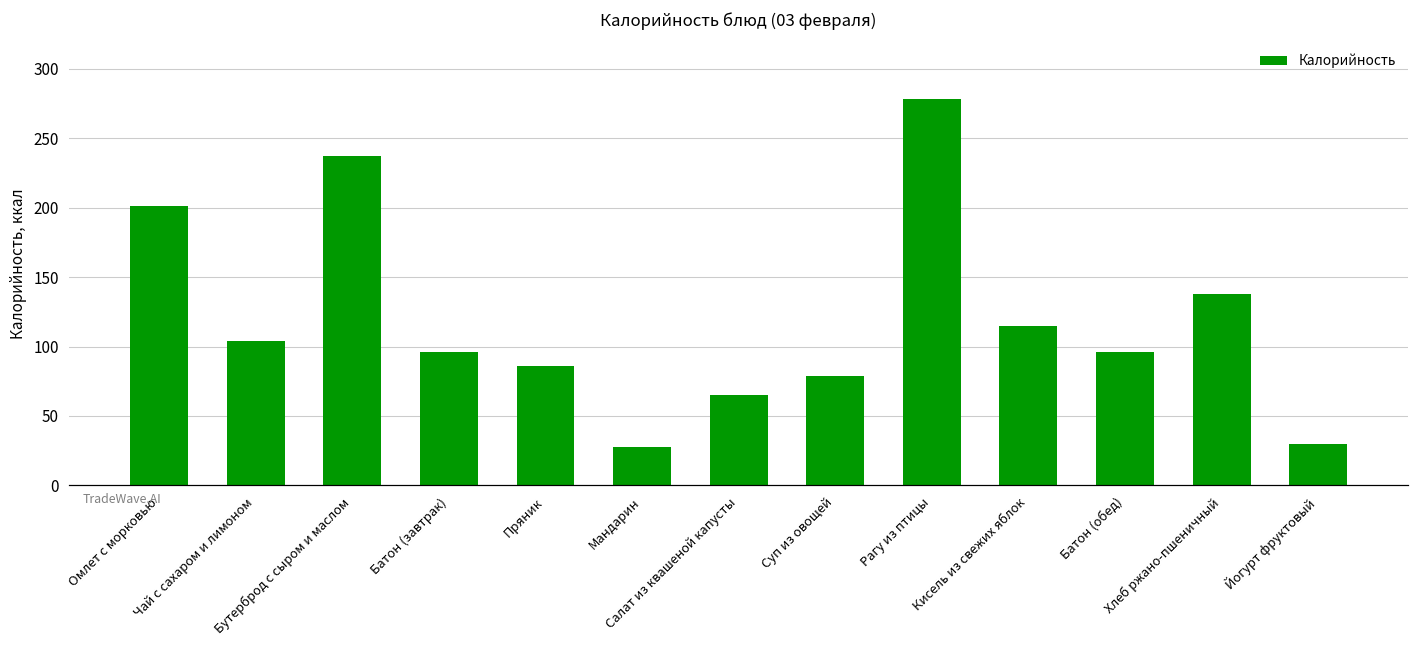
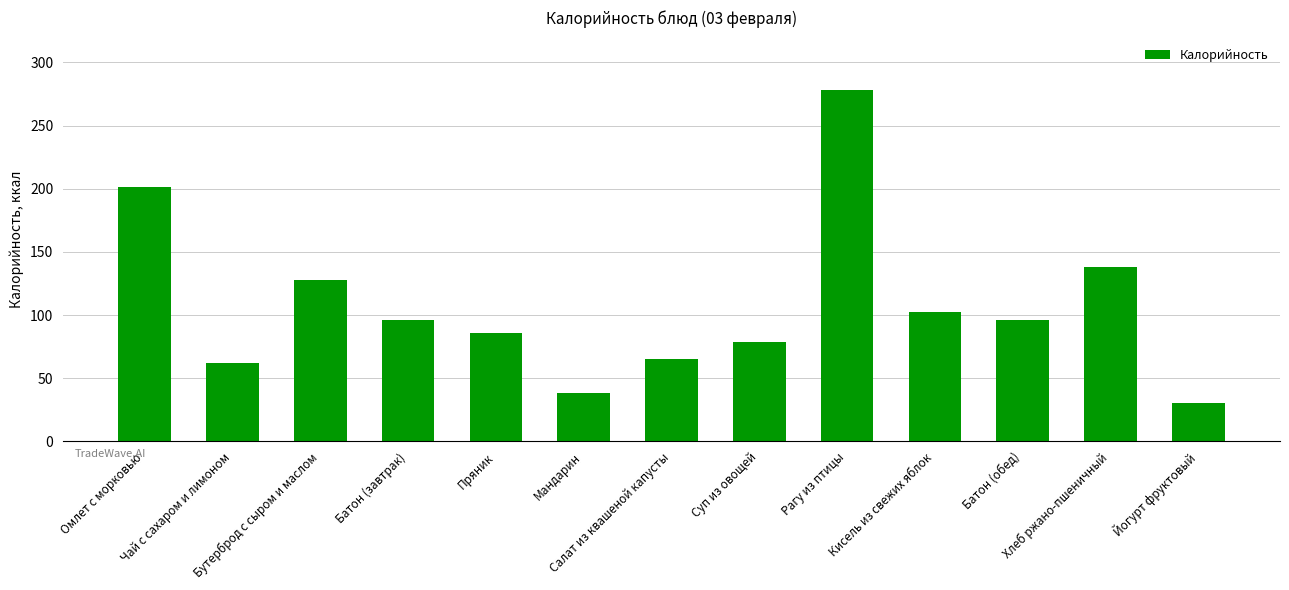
  {
    "Омлет с морковью": 201,
-   "Чай с сахаром и лимоном": 104,
-   "Бутерброд с сыром и маслом": 237,
+   "Чай с сахаром и лимоном": 62,
+   "Бутерброд с сыром и маслом": 128,
    "Батон (завтрак)": 96,
    "Пряник": 86,
-   "Мандарин": 28,
+   "Мандарин": 38,
    "Салат из квашеной капусты": 65,
    "Суп из овощей": 79,
    "Рагу из птицы": 278,
-   "Кисель из свежих яблок": 115,
+   "Кисель из свежих яблок": 102,
    "Батон (обед)": 96,
    "Хлеб ржано-пшеничный": 138,
    "Йогурт фруктовый": 30
  }
